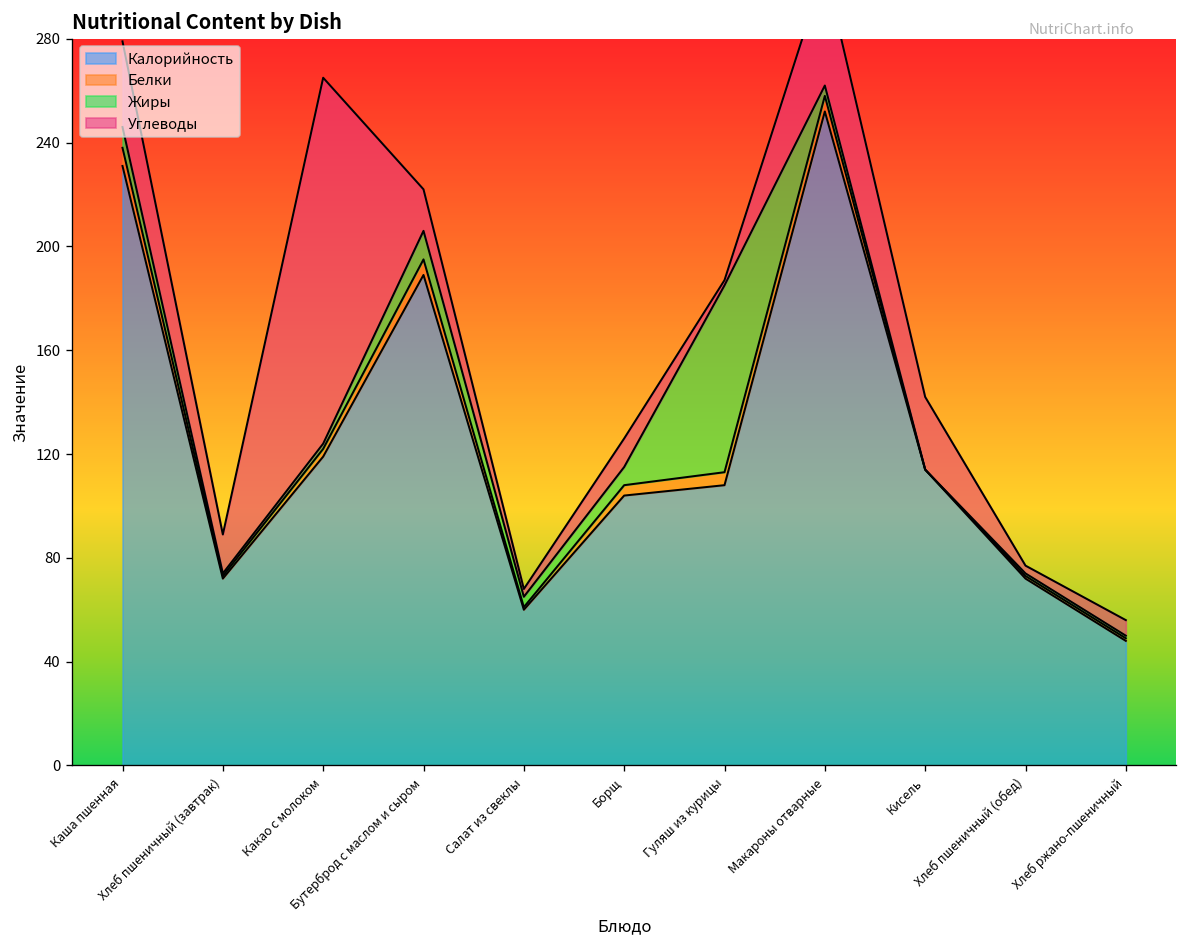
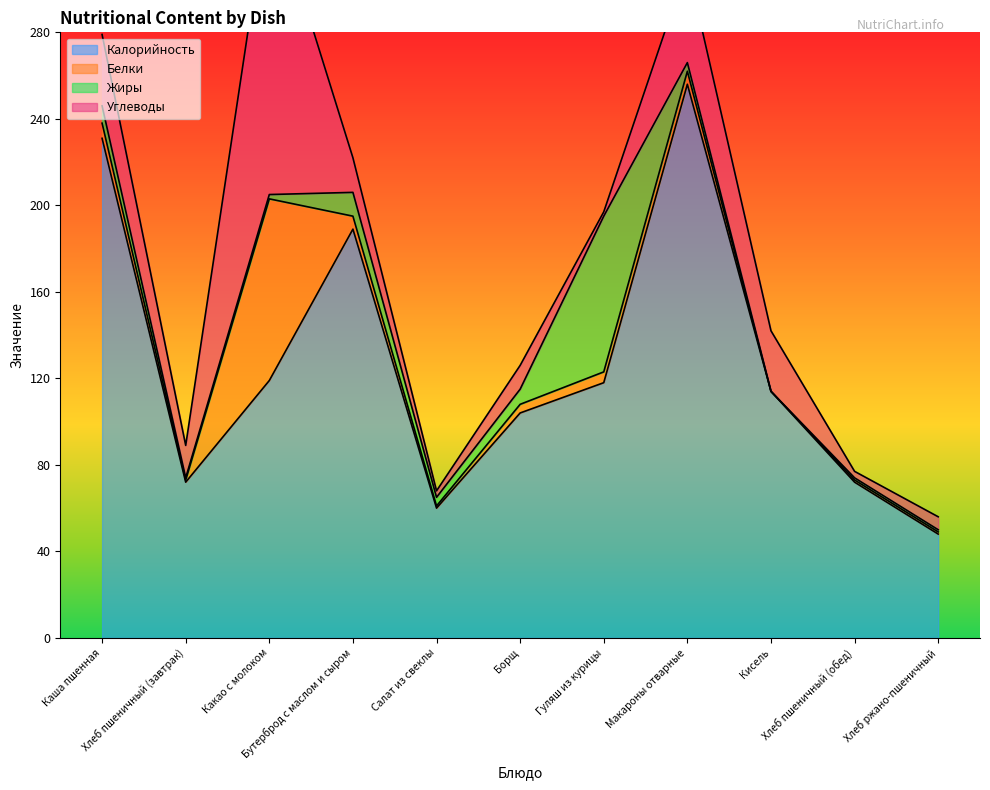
  {
    "Калорийность": {
      "Каша пшенная": 231,
      "Какао с молоком": 119,
      "Бутерброд с маслом и сыром": 189,
      "Борщ": 104,
-     "Гуляш из курицы": 108,
-     "Макароны отварные": 252
+     "Гуляш из курицы": 118,
+     "Макароны отварные": 256
    },
    "Белки": {
      "Каша пшенная": 7,
-     "Какао с молоком": 3,
+     "Какао с молоком": 84,
      "Бутерброд с маслом и сыром": 6,
      "Борщ": 4,
      "Гуляш из курицы": 5,
      "Макароны отварные": 6
    },
    "Жиры": {
      "Какао с молоком": 2,
      "Бутерброд с маслом и сыром": 11,
      "Салат из свеклы": 4,
      "Борщ": 7,
      "Гуляш из курицы": 72,
      "Макароны отварные": 4
    },
    "Углеводы": {
      "Каша пшенная": 33,
      "Хлеб пшеничный (завтрак)": 15,
      "Бутерброд с маслом и сыром": 16,
      "Салат из свеклы": 3,
      "Борщ": 11,
      "Гуляш из курицы": 2,
      "Кисель": 28,
      "Хлеб пшеничный (обед)": 3,
      "Хлеб ржано-пшеничный": 6
    }
  }
